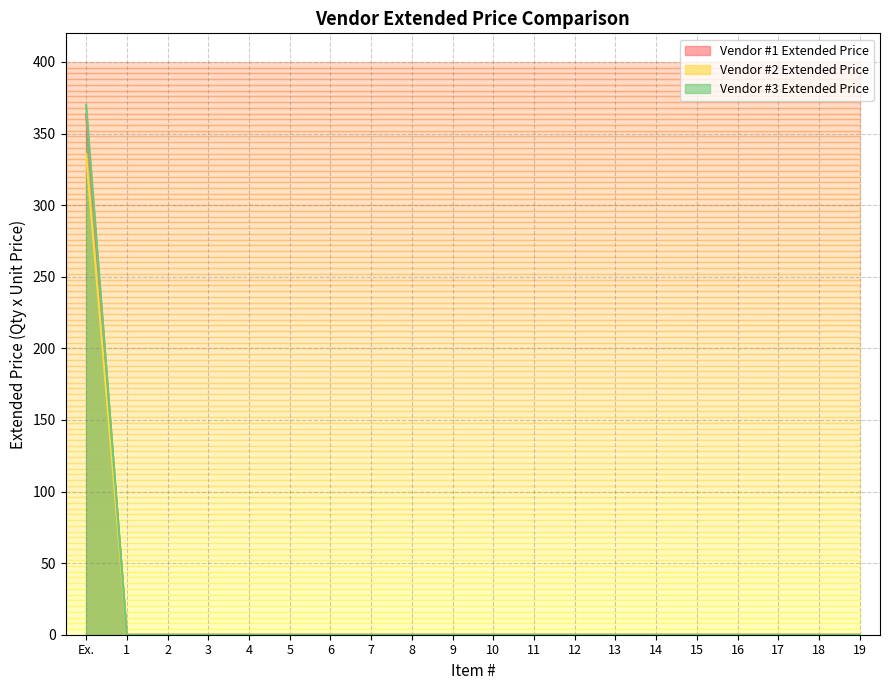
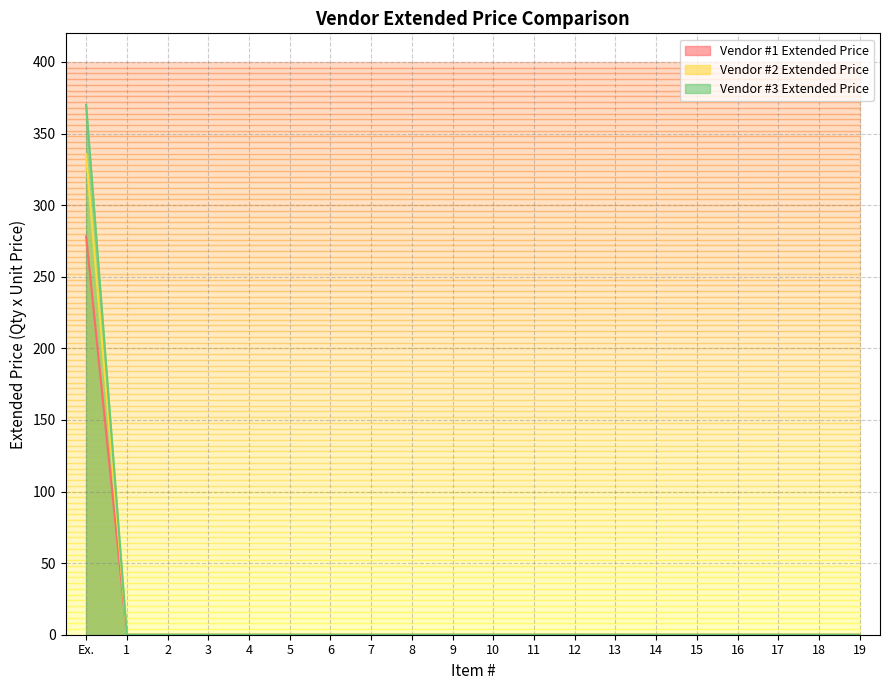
  {
    "Vendor #1 Extended Price": {
-     "Ex.": 364
+     "Ex.": 278
    },
    "Vendor #2 Extended Price": {
      "Ex.": 335
    },
    "Vendor #3 Extended Price": {
      "Ex.": 370
    }
  }
